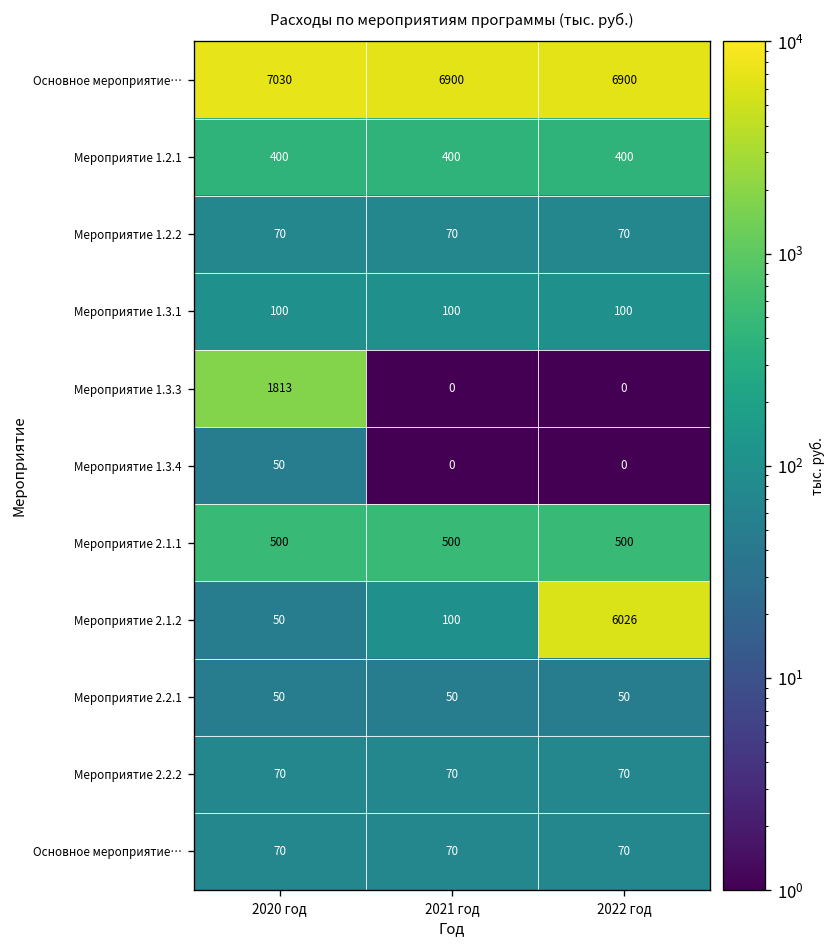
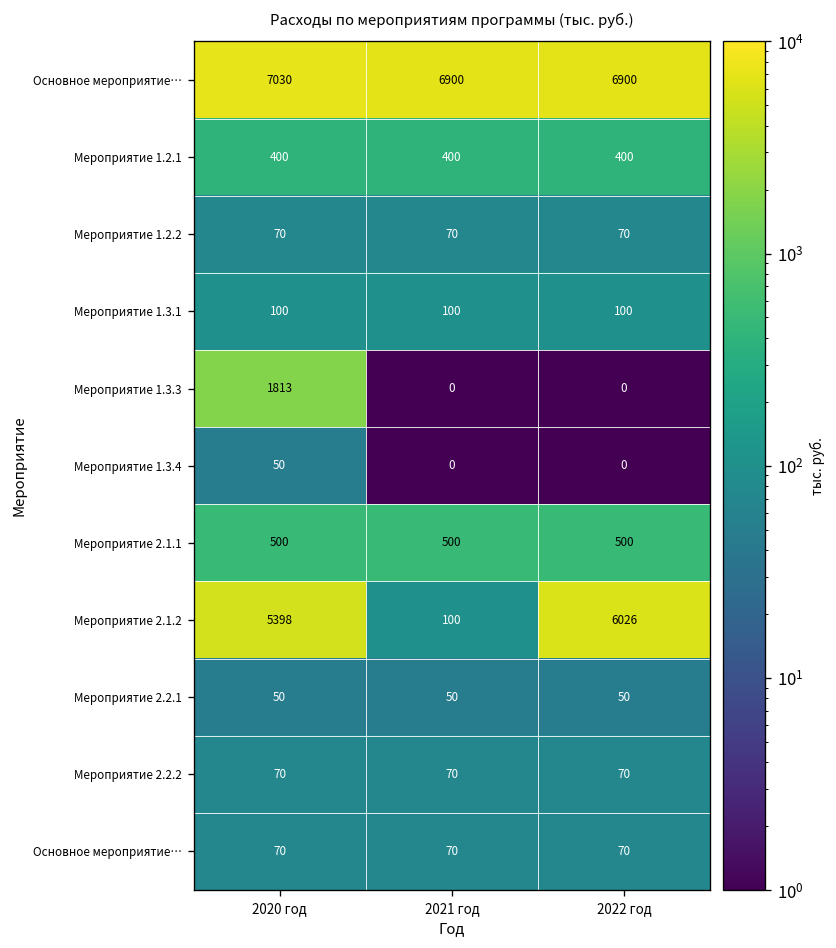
  {
    "Мероприятие 1.2.1": {
      "2020 год": 400,
      "2021 год": 400,
      "2022 год": 400
    },
    "Мероприятие 1.2.2": {
      "2020 год": 70,
      "2021 год": 70,
      "2022 год": 70
    },
    "Мероприятие 1.3.1": {
      "2020 год": 100,
      "2021 год": 100,
      "2022 год": 100
    },
    "Мероприятие 1.3.3": {
      "2020 год": 1813,
      "2021 год": 0,
      "2022 год": 0
    },
    "Мероприятие 1.3.4": {
      "2020 год": 50,
      "2021 год": 0,
      "2022 год": 0
    },
    "Мероприятие 2.1.1": {
      "2020 год": 500,
      "2021 год": 500,
      "2022 год": 500
    },
    "Мероприятие 2.1.2": {
-     "2020 год": 50,
+     "2020 год": 5398,
      "2021 год": 100,
      "2022 год": 6026
    },
    "Мероприятие 2.2.1": {
      "2020 год": 50,
      "2021 год": 50,
      "2022 год": 50
    },
    "Мероприятие 2.2.2": {
      "2020 год": 70,
      "2021 год": 70,
      "2022 год": 70
    }
  }
